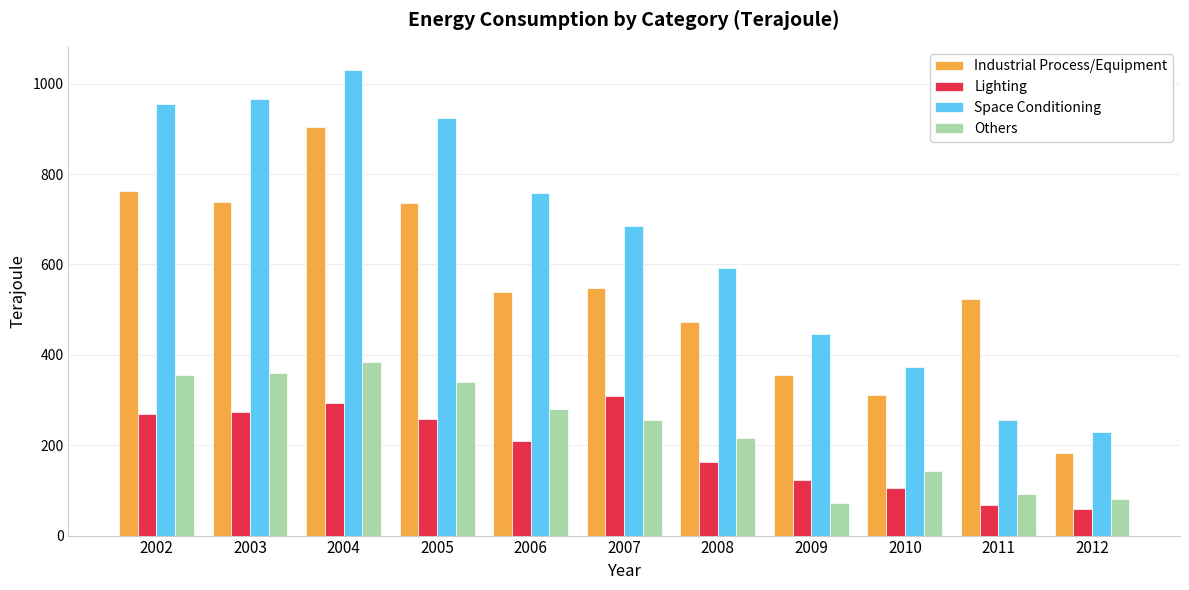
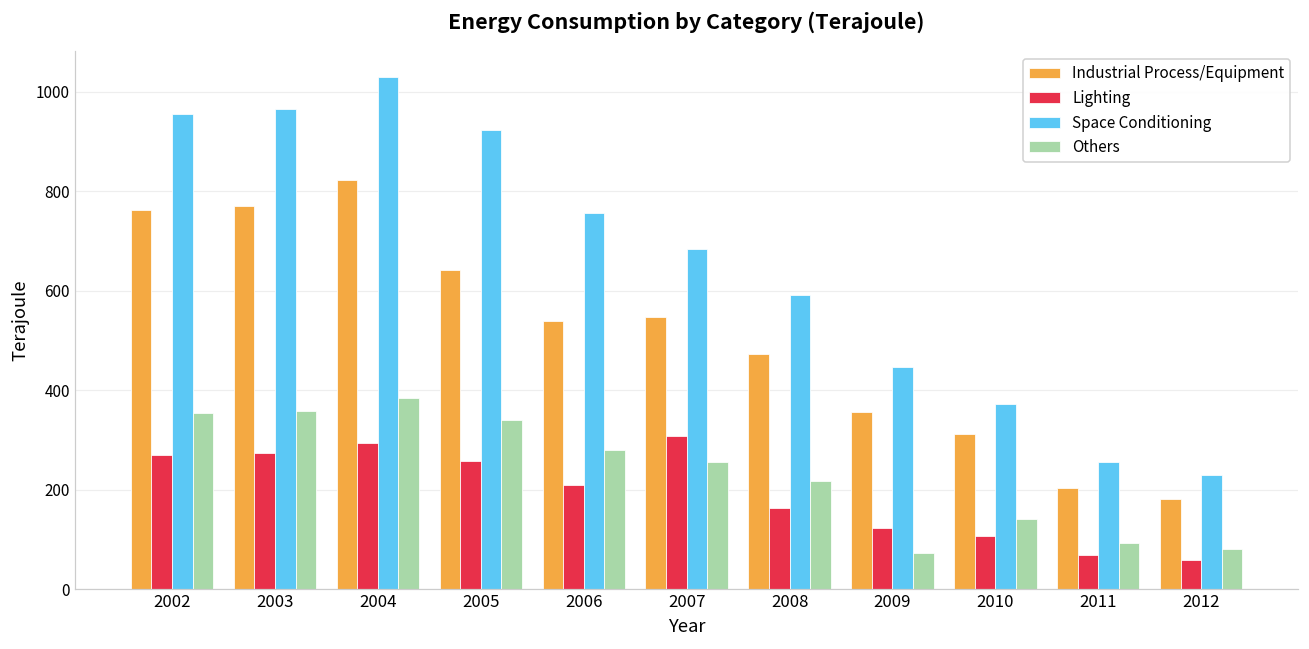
  {
    "Industrial Process/Equipment": {
      "2002": 760,
-     "2003": 740,
-     "2004": 910,
-     "2005": 740,
+     "2003": 770,
+     "2004": 820,
+     "2005": 640,
      "2006": 540,
      "2007": 550,
      "2008": 470,
      "2009": 360,
      "2010": 310,
-     "2011": 520,
+     "2011": 200,
      "2012": 180
    },
    "Lighting": {
      "2002": 270,
      "2003": 270,
      "2004": 290,
      "2005": 260,
      "2006": 210,
      "2007": 310,
      "2008": 160,
      "2009": 120,
      "2010": 110,
      "2011": 70,
      "2012": 60
    },
    "Space Conditioning": {
      "2002": 960,
      "2003": 970,
      "2004": 1030,
      "2005": 920,
      "2006": 760,
      "2007": 690,
      "2008": 590,
      "2009": 450,
      "2010": 370,
      "2011": 260,
      "2012": 230
    },
    "Others": {
      "2002": 360,
      "2003": 360,
      "2004": 380,
      "2005": 340,
      "2006": 280,
      "2007": 260,
      "2008": 220,
      "2009": 70,
      "2010": 140,
      "2011": 90,
      "2012": 80
    }
  }
